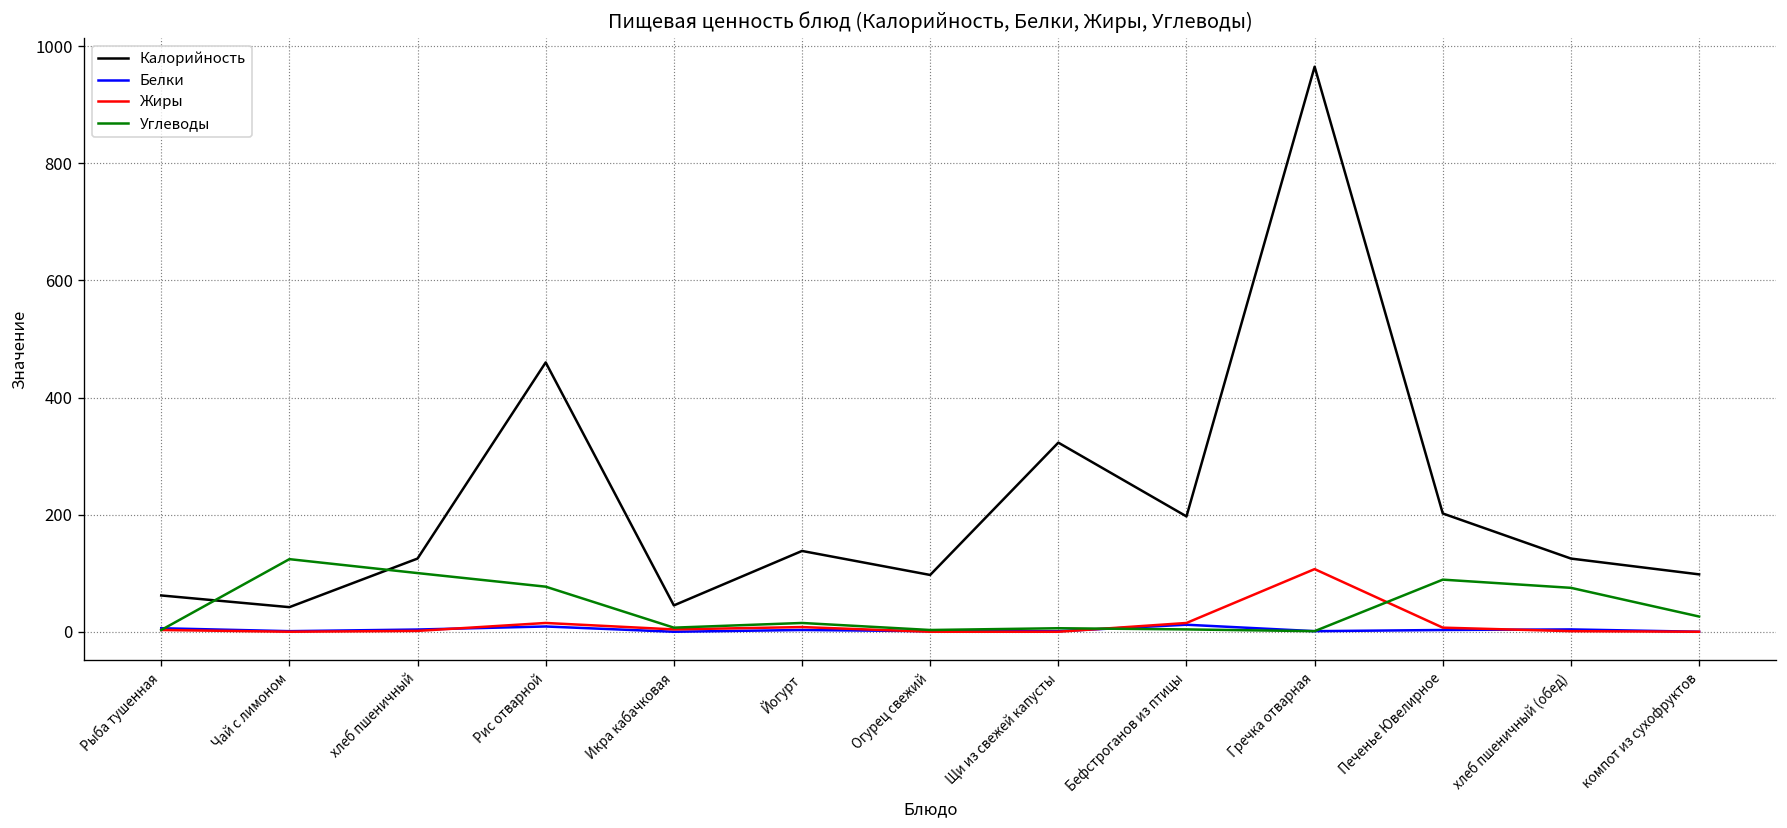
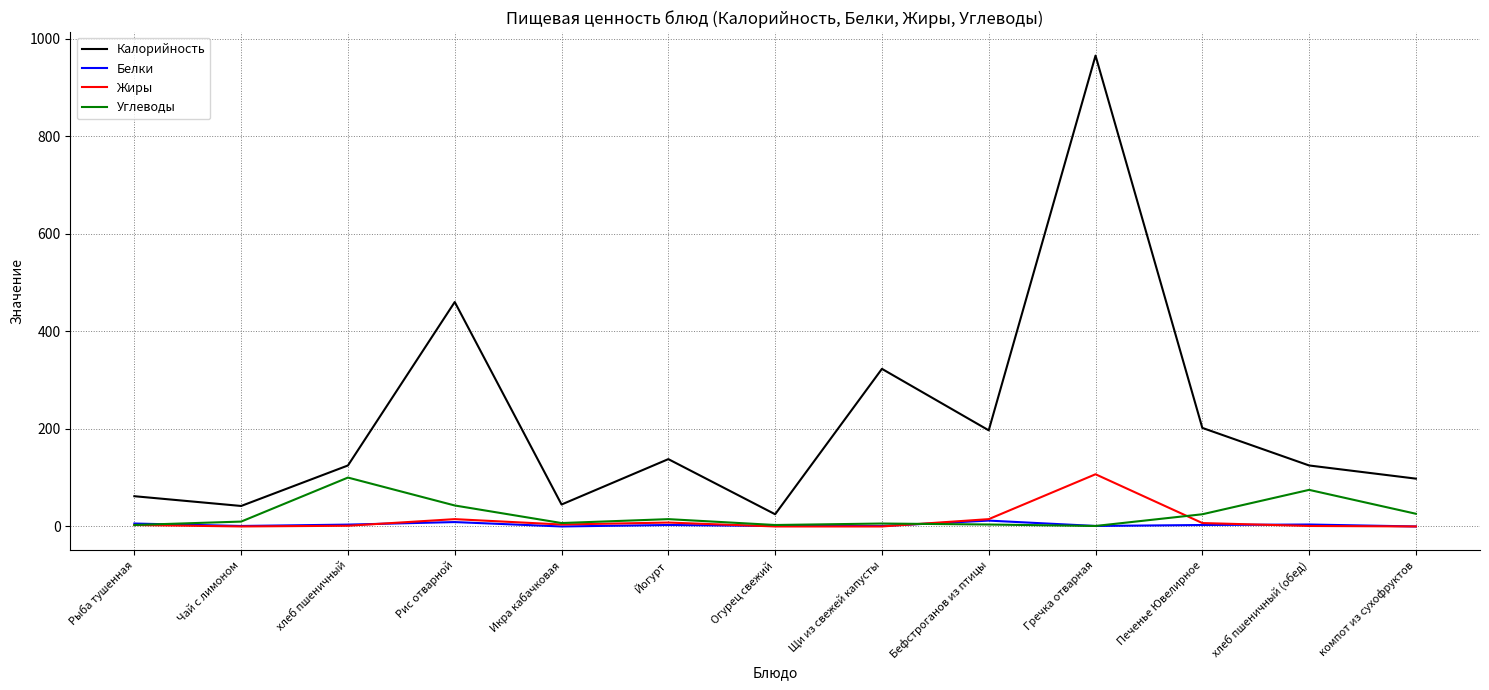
  {
    "Калорийность": {
      "Рыба тушенная": 60,
      "Чай с лимоном": 40,
      "хлеб пшеничный": 130,
      "Рис отварной": 460,
      "Икра кабачковая": 50,
      "Йогурт": 140,
-     "Огурец свежий": 100,
+     "Огурец свежий": 30,
      "Щи из свежей капусты": 320,
      "Бефстроганов из птицы": 200,
      "Гречка отварная": 970,
      "Печенье Ювелирное": 200,
      "хлеб пшеничный (обед)": 130,
      "компот из сухофруктов": 100
    },
    "Белки": {
      "Рис отварной": 10
    },
    "Жиры": {
      "Рис отварной": 20,
      "Гречка отварная": 110
    },
    "Углеводы": {
-     "Чай с лимоном": 120,
+     "Чай с лимоном": 10,
      "хлеб пшеничный": 100,
-     "Рис отварной": 80,
+     "Рис отварной": 40,
      "Йогурт": 20,
      "Бефстроганов из птицы": 0,
-     "Печенье Ювелирное": 90,
+     "Печенье Ювелирное": 30,
      "хлеб пшеничный (обед)": 80,
      "компот из сухофруктов": 30
    }
  }
